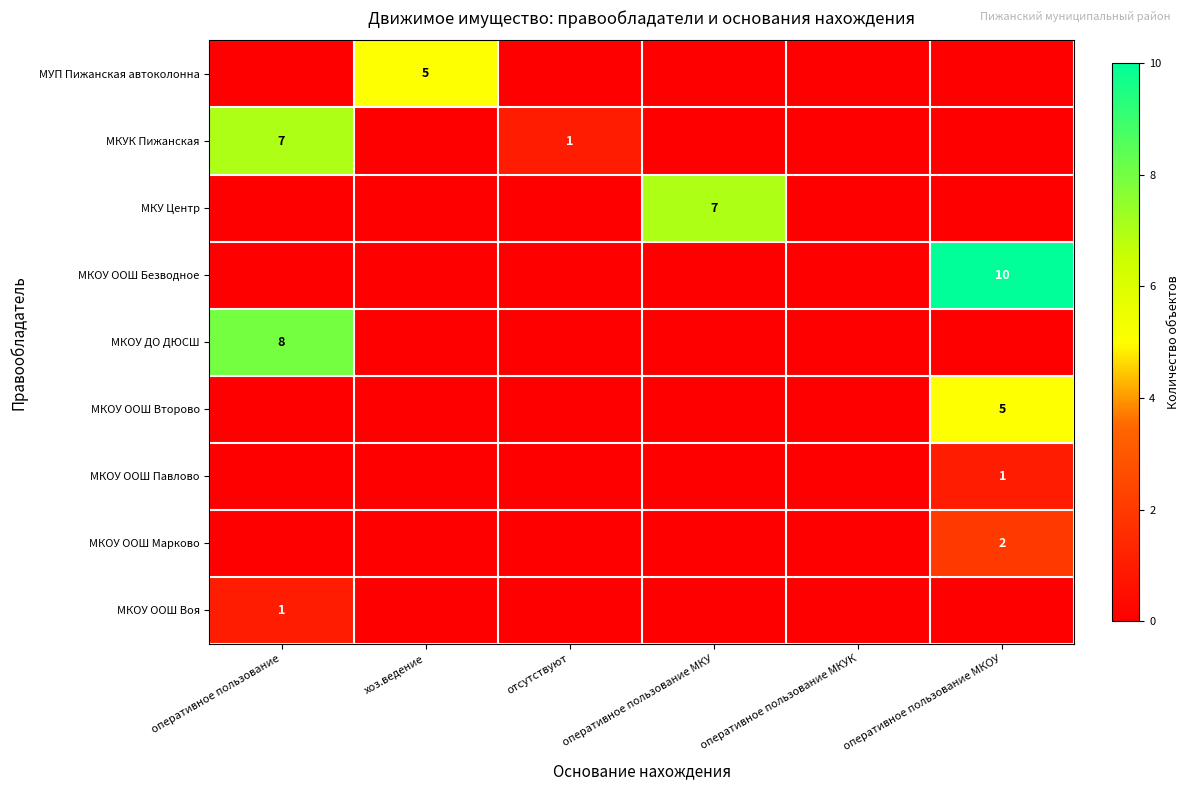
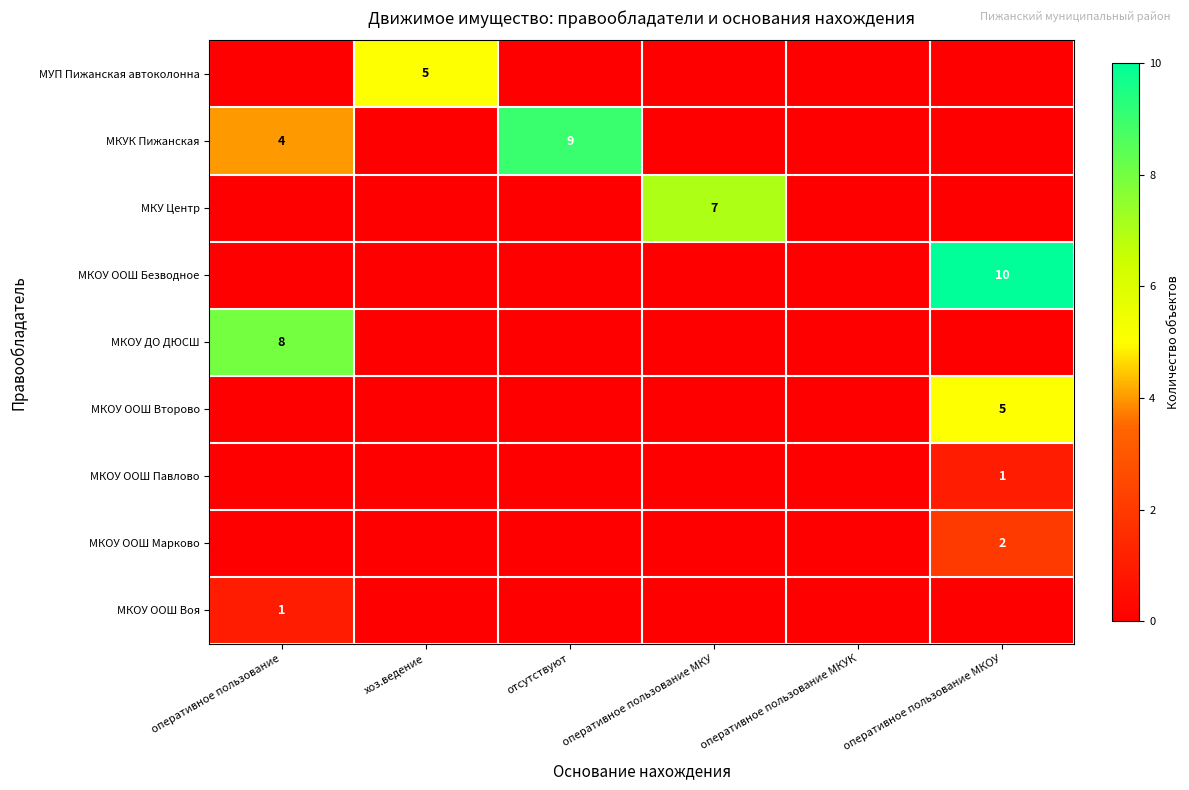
  {
    "МУП Пижанская автоколонна": {
      "хоз.ведение": 5
    },
    "МКУК Пижанская": {
-     "оперативное пользование": 7,
-     "отсутствуют": 1
+     "оперативное пользование": 4,
+     "отсутствуют": 9
    },
    "МКУ Центр": {
      "оперативное пользование МКУ": 7
    },
    "МКОУ ООШ Безводное": {
      "оперативное пользование МКОУ": 10
    },
    "МКОУ ДО ДЮСШ": {
      "оперативное пользование": 8
    },
    "МКОУ ООШ Второво": {
      "оперативное пользование МКОУ": 5
    },
    "МКОУ ООШ Павлово": {
      "оперативное пользование МКОУ": 1
    },
    "МКОУ ООШ Марково": {
      "оперативное пользование МКОУ": 2
    },
    "МКОУ ООШ Воя": {
      "оперативное пользование": 1
    }
  }
